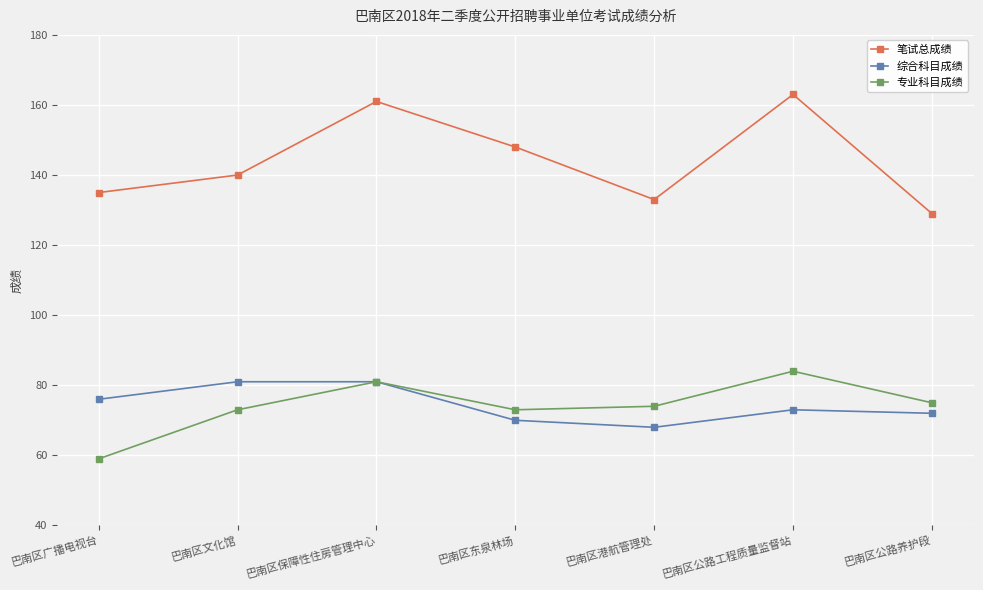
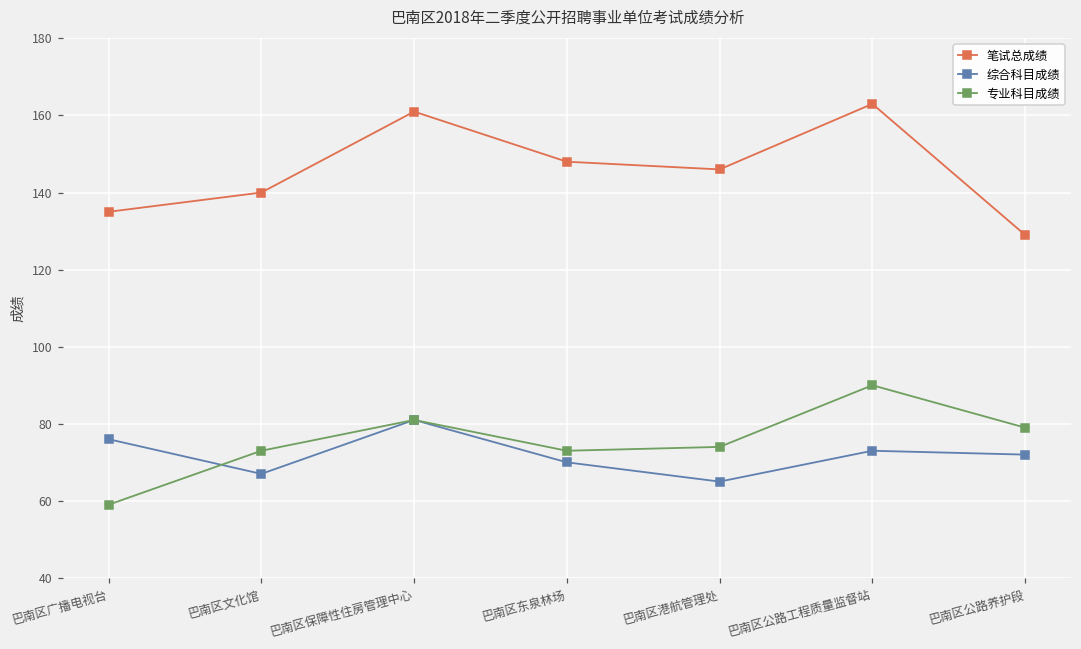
  {
    "笔试总成绩": {
      "巴南区广播电视台": 135,
      "巴南区文化馆": 140,
      "巴南区保障性住房管理中心": 161,
      "巴南区东泉林场": 148,
-     "巴南区港航管理处": 133,
+     "巴南区港航管理处": 146,
      "巴南区公路工程质量监督站": 163,
      "巴南区公路养护段": 129
    },
    "综合科目成绩": {
      "巴南区广播电视台": 76,
-     "巴南区文化馆": 81,
+     "巴南区文化馆": 67,
      "巴南区东泉林场": 70,
-     "巴南区港航管理处": 68,
+     "巴南区港航管理处": 65,
      "巴南区公路工程质量监督站": 73,
      "巴南区公路养护段": 72
    },
    "专业科目成绩": {
      "巴南区广播电视台": 59,
      "巴南区文化馆": 73,
      "巴南区东泉林场": 73,
      "巴南区港航管理处": 74,
-     "巴南区公路工程质量监督站": 84,
-     "巴南区公路养护段": 75
+     "巴南区公路工程质量监督站": 90,
+     "巴南区公路养护段": 79
    }
  }
